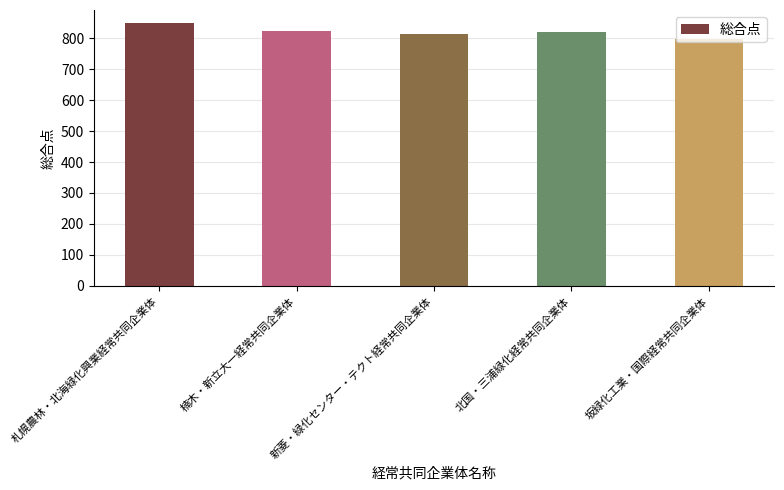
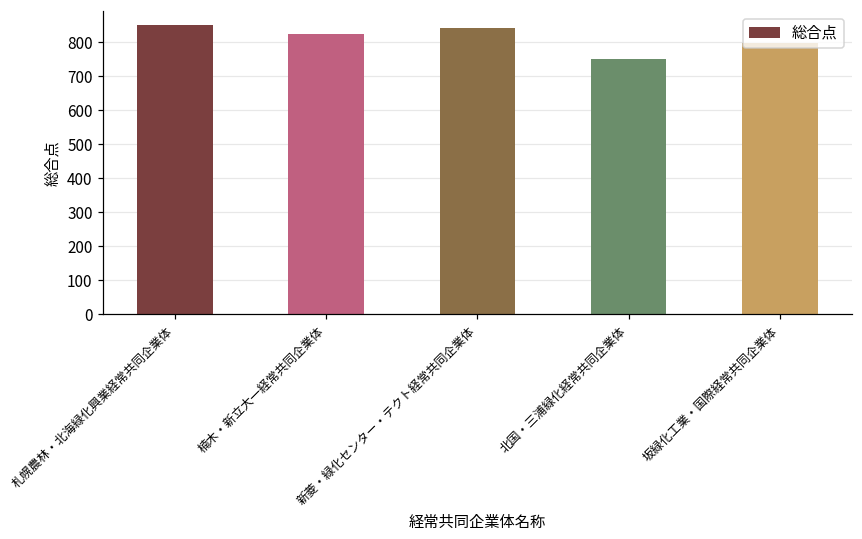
  {
    "札幌農林・北海緑化興業経常共同企業体": 850,
    "楠木・新立大一経常共同企業体": 830,
-   "新菱・緑化センター・テクト経常共同企業体": 820,
-   "北国・三浦緑化経常共同企業体": 820
+   "新菱・緑化センター・テクト経常共同企業体": 840,
+   "北国・三浦緑化経常共同企業体": 750
  }
